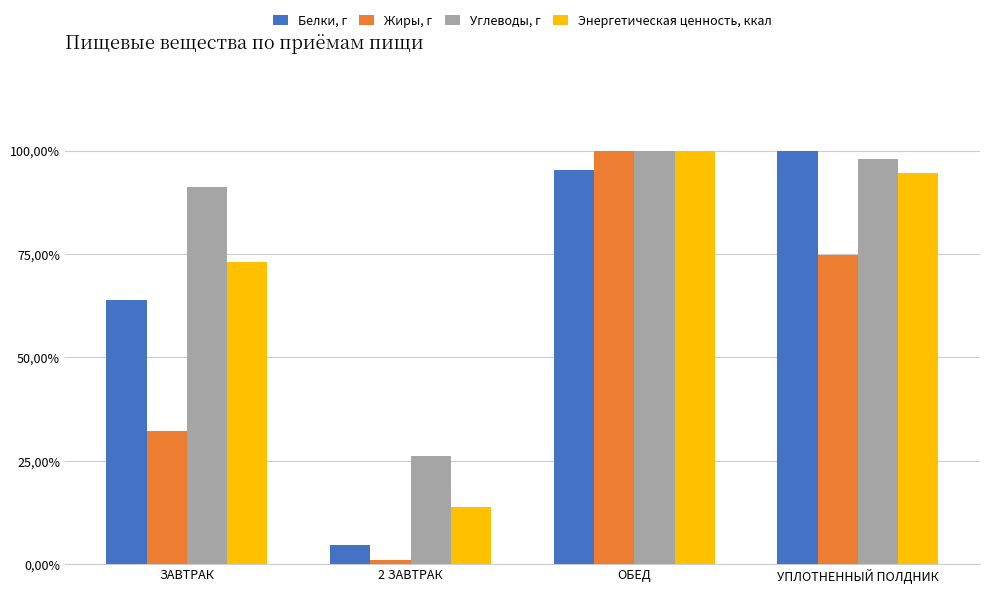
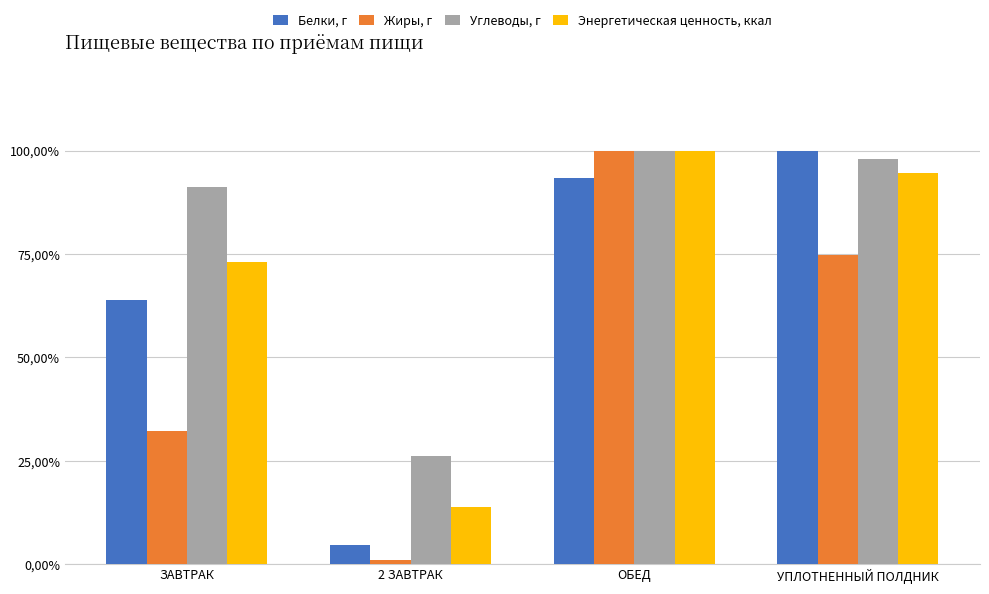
  {
    "Белки, г": {
      "ЗАВТРАК": "6400%",
      "2 ЗАВТРАК": "500%",
-     "ОБЕД": "9500%",
+     "ОБЕД": "9300%",
      "УПЛОТНЕННЫЙ ПОЛДНИК": "10000%"
    },
    "Жиры, г": {
      "ЗАВТРАК": "3200%",
      "2 ЗАВТРАК": "100%",
      "ОБЕД": "10000%",
      "УПЛОТНЕННЫЙ ПОЛДНИК": "7500%"
    },
    "Углеводы, г": {
      "ЗАВТРАК": "9100%",
      "2 ЗАВТРАК": "2600%",
      "ОБЕД": "10000%",
      "УПЛОТНЕННЫЙ ПОЛДНИК": "9800%"
    },
    "Энергетическая ценность, ккал": {
      "ЗАВТРАК": "7300%",
      "2 ЗАВТРАК": "1400%",
      "ОБЕД": "10000%",
      "УПЛОТНЕННЫЙ ПОЛДНИК": "9500%"
    }
  }
